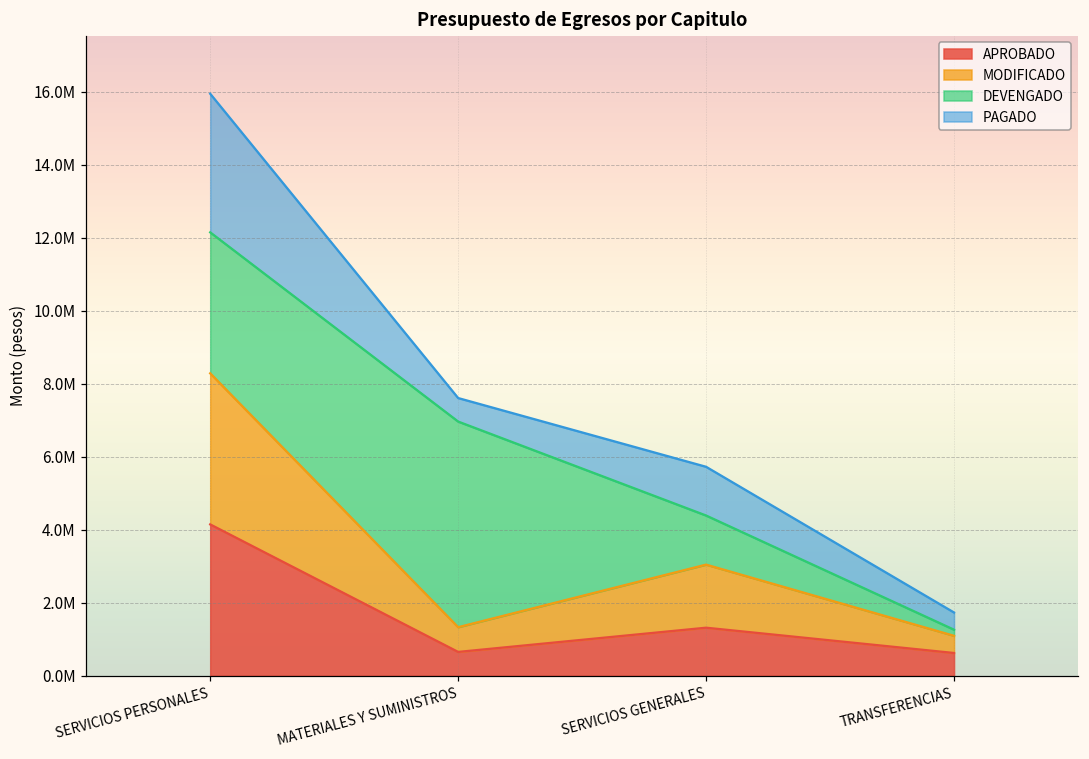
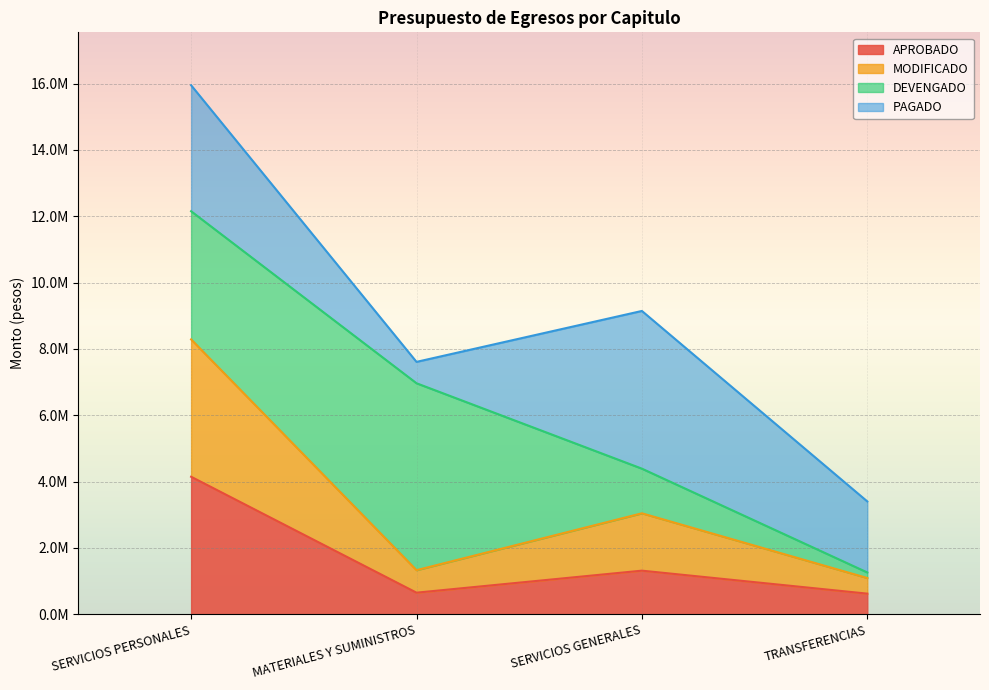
  {
    "APROBADO": {
      "SERVICIOS PERSONALES": 4100000,
      "MATERIALES Y SUMINISTROS": 700000,
      "SERVICIOS GENERALES": 1300000,
      "TRANSFERENCIAS": 600000
    },
    "MODIFICADO": {
      "SERVICIOS PERSONALES": 4100000,
      "MATERIALES Y SUMINISTROS": 700000,
      "SERVICIOS GENERALES": 1700000,
      "TRANSFERENCIAS": 500000
    },
    "DEVENGADO": {
      "SERVICIOS PERSONALES": 3900000,
      "MATERIALES Y SUMINISTROS": 5600000,
      "SERVICIOS GENERALES": 1300000,
      "TRANSFERENCIAS": 200000
    },
    "PAGADO": {
      "SERVICIOS PERSONALES": 3800000,
      "MATERIALES Y SUMINISTROS": 600000,
-     "SERVICIOS GENERALES": 1300000,
-     "TRANSFERENCIAS": 500000
+     "SERVICIOS GENERALES": 4800000,
+     "TRANSFERENCIAS": 2100000
    }
  }
